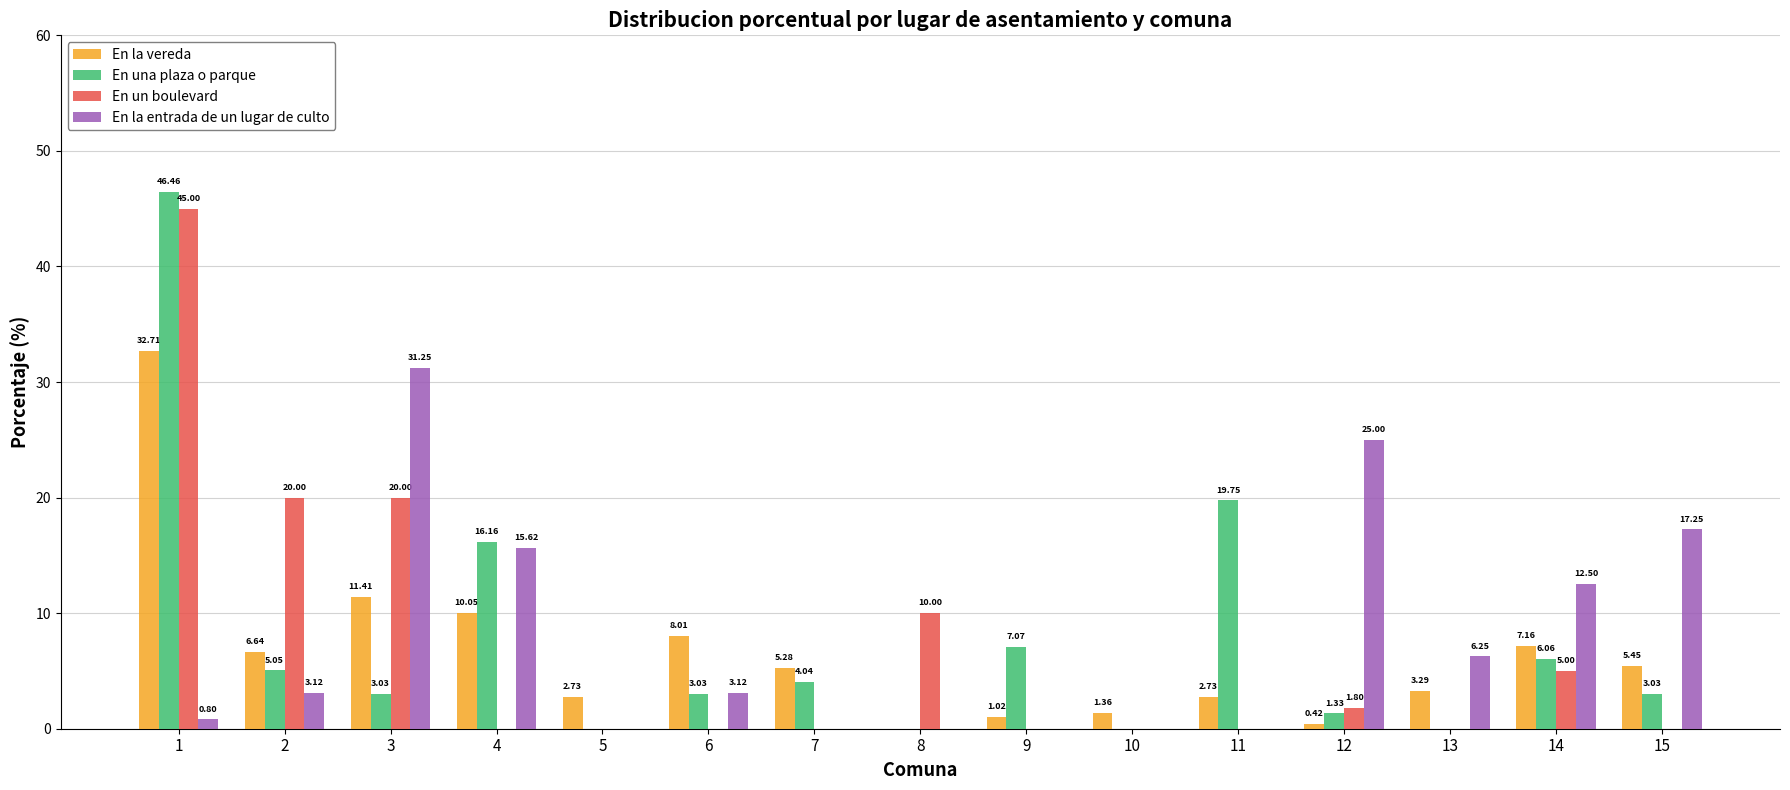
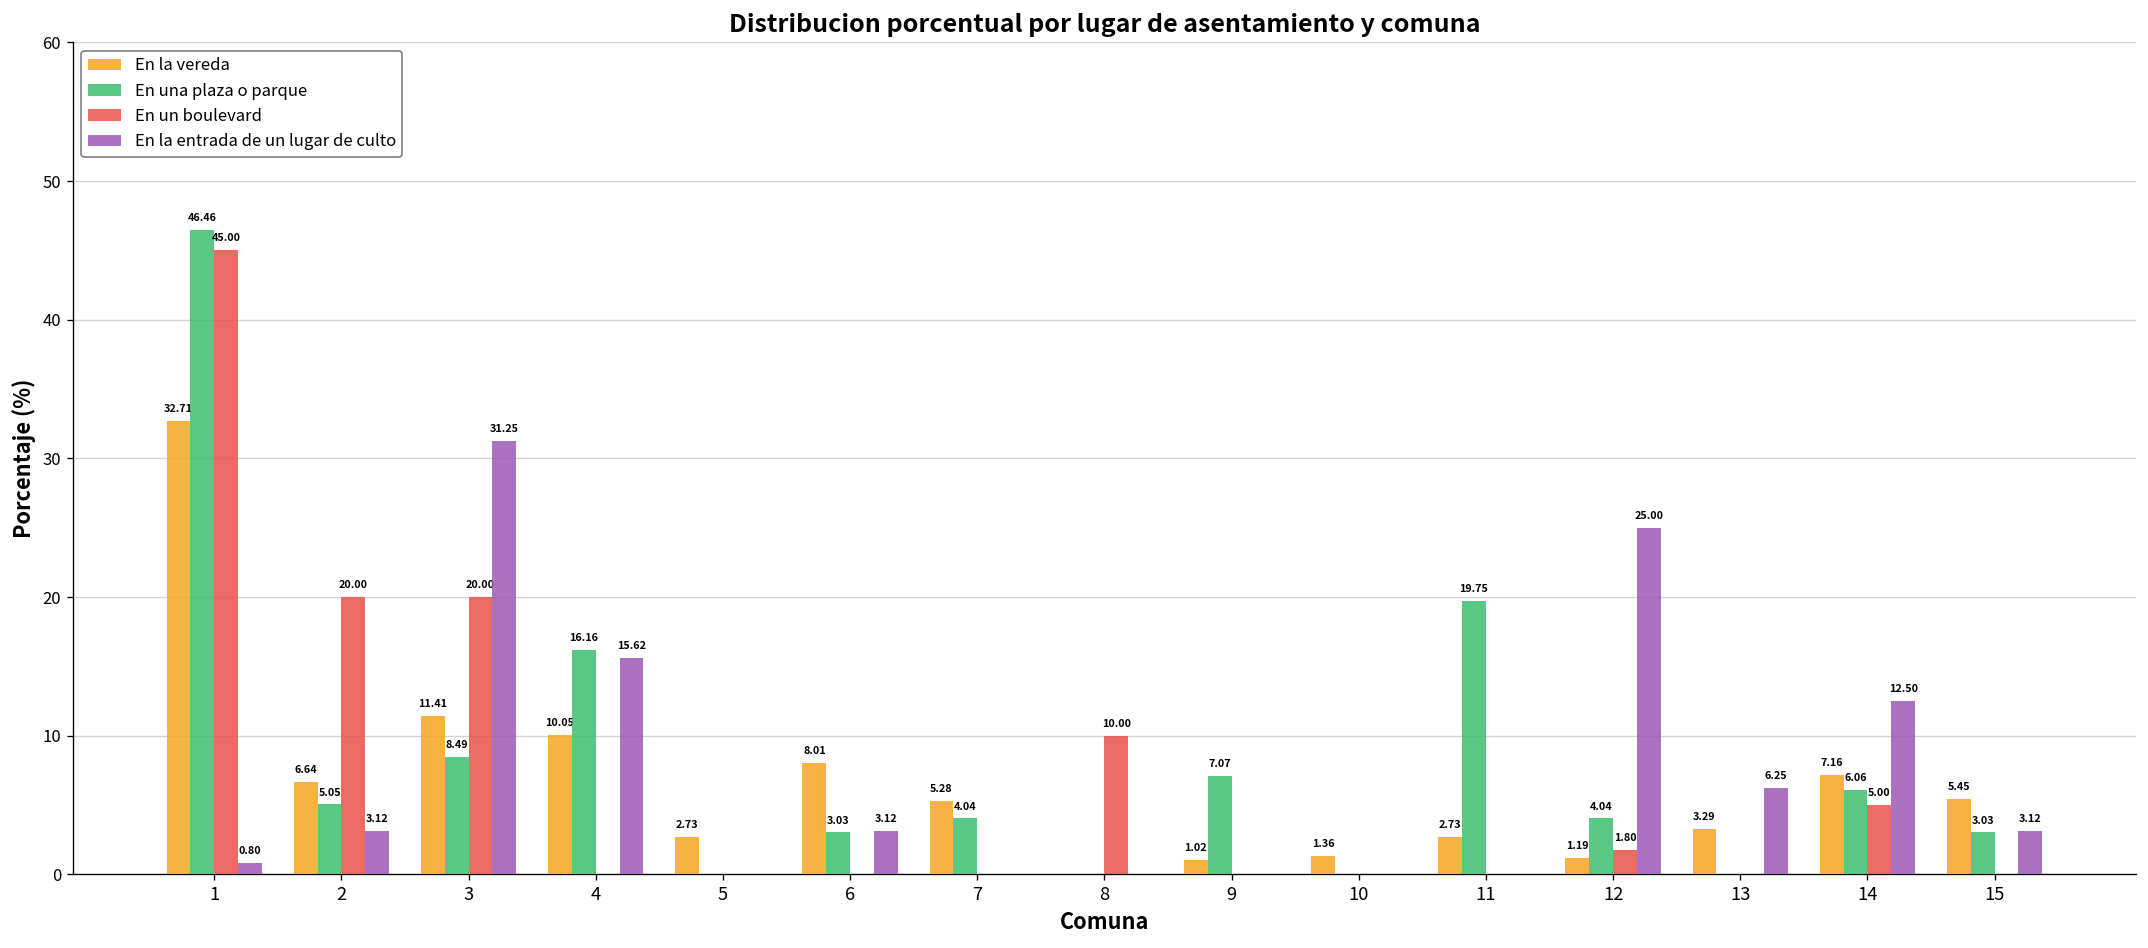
  {
    "En la vereda": {
      "1": 32.71,
      "2": 6.64,
      "3": 11.41,
      "4": 10.05,
      "5": 2.73,
      "6": 8.01,
      "7": 5.28,
      "9": 1.02,
      "10": 1.36,
      "11": 2.73,
-     "12": 0.42,
+     "12": 1.19,
      "13": 3.29,
      "14": 7.16,
      "15": 5.45
    },
    "En una plaza o parque": {
      "1": 46.46,
      "2": 5.05,
-     "3": 3.03,
+     "3": 8.49,
      "4": 16.16,
      "6": 3.03,
      "7": 4.04,
      "9": 7.07,
      "11": 19.75,
-     "12": 1.33,
+     "12": 4.04,
      "14": 6.06,
      "15": 3.03
    },
    "En un boulevard": {
      "1": 45.00,
      "2": 20.00,
      "3": 20.00,
      "8": 10.00,
      "12": 1.80,
      "14": 5.00
    },
    "En la entrada de un lugar de culto": {
      "1": 0.80,
      "2": 3.12,
      "3": 31.25,
      "4": 15.62,
      "6": 3.12,
      "12": 25.00,
      "13": 6.25,
      "14": 12.50,
-     "15": 17.25
+     "15": 3.12
    }
  }
